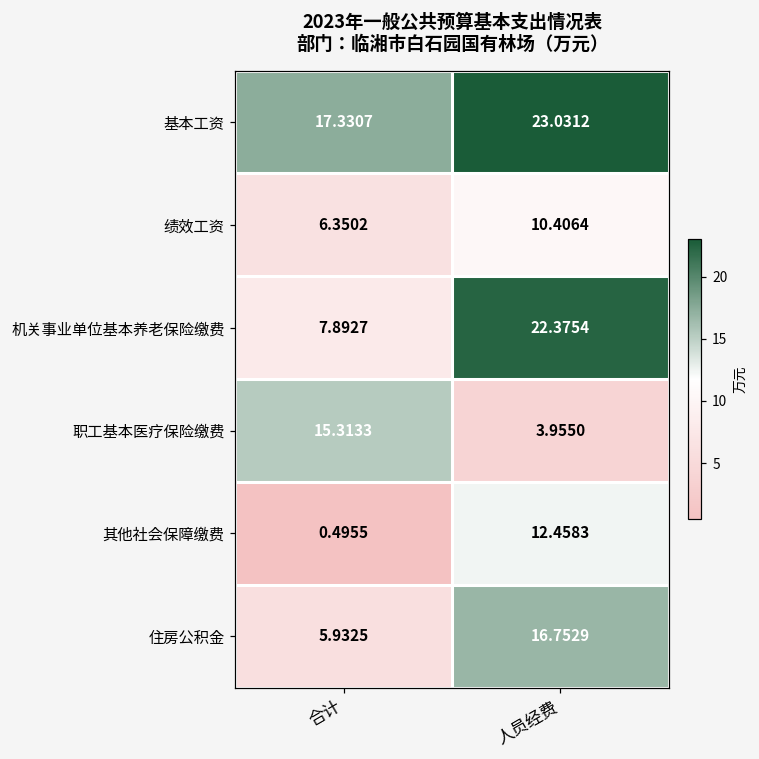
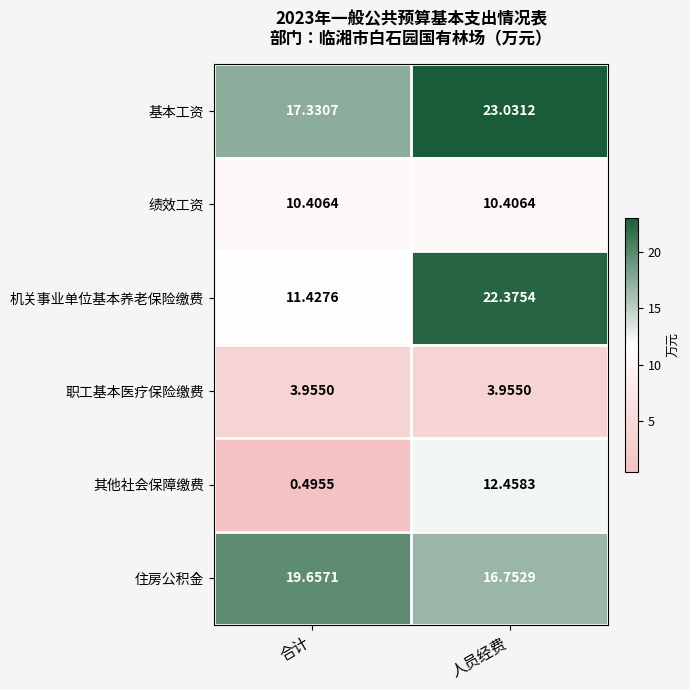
  {
    "基本工资": {
      "合计": 17.3307,
      "人员经费": 23.0312
    },
    "绩效工资": {
-     "合计": 6.3502,
+     "合计": 10.4064,
      "人员经费": 10.4064
    },
    "机关事业单位基本养老保险缴费": {
-     "合计": 7.8927,
+     "合计": 11.4276,
      "人员经费": 22.3754
    },
    "职工基本医疗保险缴费": {
-     "合计": 15.3133,
+     "合计": 3.9550,
      "人员经费": 3.9550
    },
    "其他社会保障缴费": {
      "合计": 0.4955,
      "人员经费": 12.4583
    },
    "住房公积金": {
-     "合计": 5.9325,
+     "合计": 19.6571,
      "人员经费": 16.7529
    }
  }
